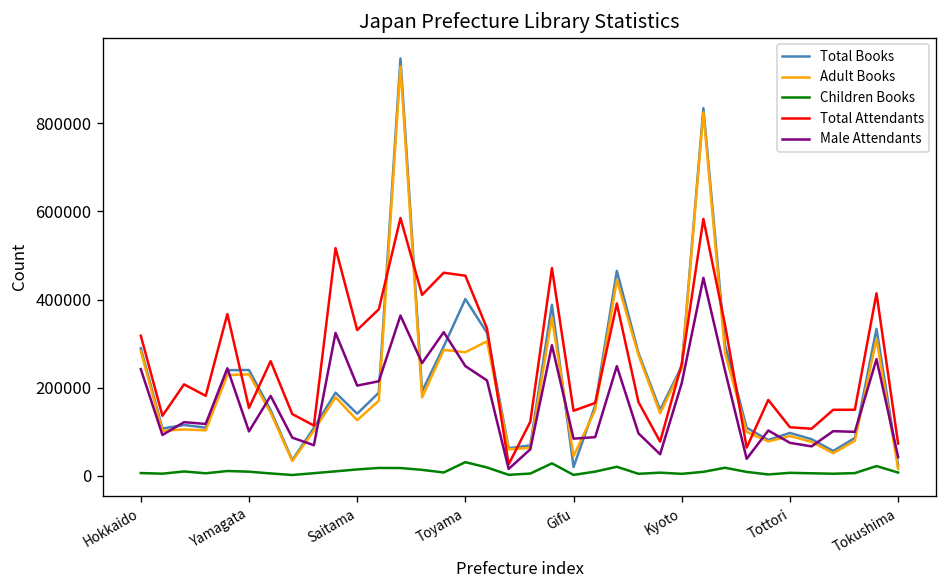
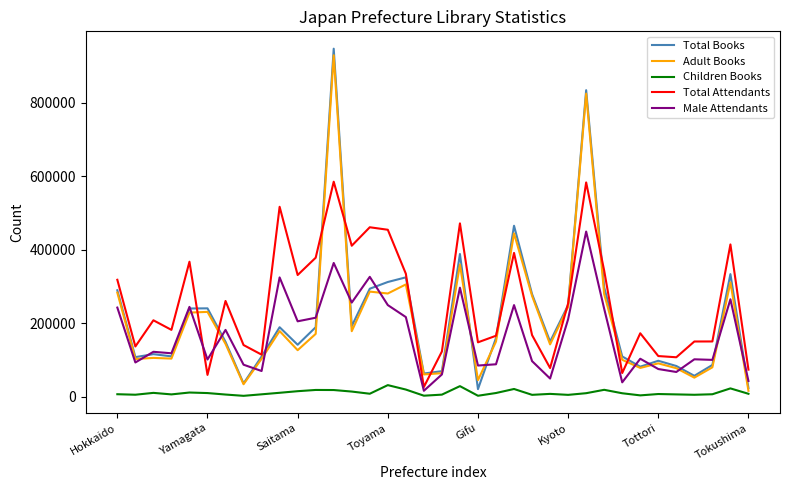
  {
    "Total Books": {
      "Yamagata": 240000,
      "Saitama": 140000,
-     "Toyama": 400000,
+     "Toyama": 310000,
      "Gifu": 20000,
      "Tottori": 100000,
      "Tokushima": 20000
    },
    "Adult Books": {
      "Yamagata": 230000,
      "Saitama": 130000,
      "Toyama": 280000,
      "Gifu": 40000,
      "Tottori": 90000,
      "Tokushima": 20000
    },
    "Children Books": {
      "Hokkaido": 10000,
      "Yamagata": 10000,
      "Saitama": 10000,
      "Toyama": 30000,
      "Gifu": 0,
      "Kyoto": 0,
      "Tottori": 10000,
      "Tokushima": 10000
    },
    "Total Attendants": {
      "Hokkaido": 320000,
-     "Yamagata": 150000,
+     "Yamagata": 60000,
      "Saitama": 330000,
      "Toyama": 450000,
      "Gifu": 150000,
      "Tottori": 110000,
      "Tokushima": 70000
    },
    "Male Attendants": {
      "Hokkaido": 240000,
      "Yamagata": 100000,
      "Saitama": 200000,
      "Toyama": 250000,
      "Gifu": 80000,
      "Kyoto": 210000,
      "Tottori": 80000,
      "Tokushima": 40000
    }
  }
